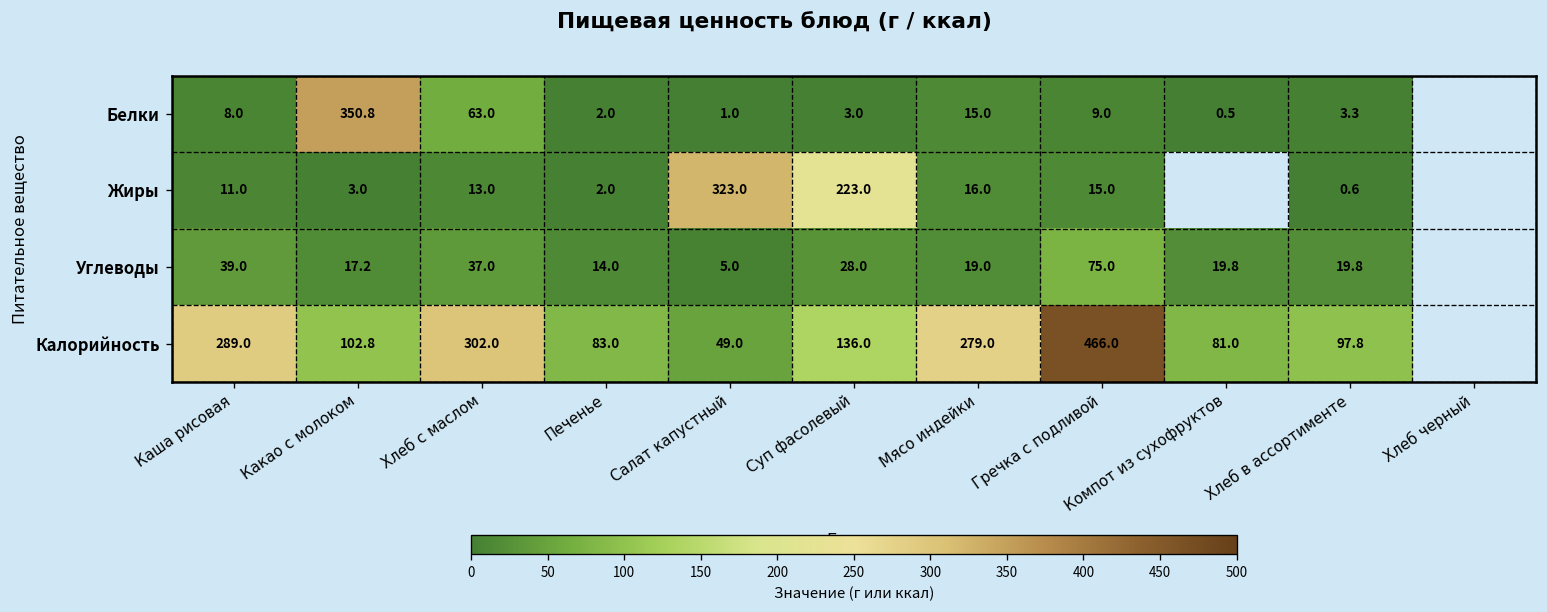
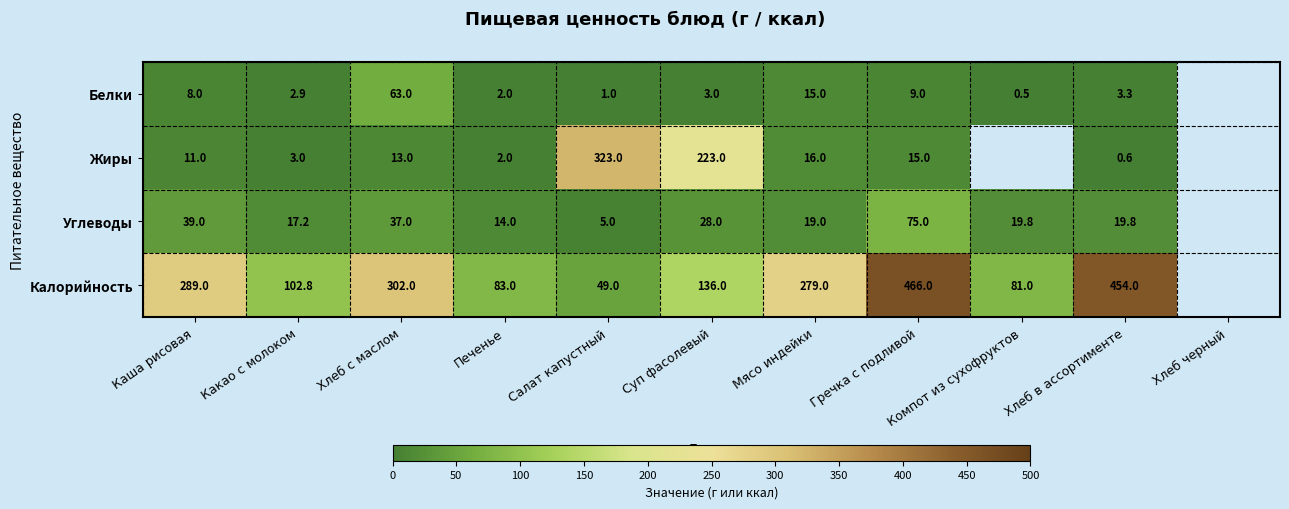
  {
    "Белки": {
      "Каша рисовая": 8.0,
-     "Какао с молоком": 350.8,
+     "Какао с молоком": 2.9,
      "Хлеб с маслом": 63.0,
      "Печенье": 2.0,
      "Салат капустный": 1.0,
      "Суп фасолевый": 3.0,
      "Мясо индейки": 15.0,
      "Гречка с подливой": 9.0,
      "Компот из сухофруктов": 0.5,
      "Хлеб в ассортименте": 3.3
    },
    "Жиры": {
      "Каша рисовая": 11.0,
      "Какао с молоком": 3.0,
      "Хлеб с маслом": 13.0,
      "Печенье": 2.0,
      "Салат капустный": 323.0,
      "Суп фасолевый": 223.0,
      "Мясо индейки": 16.0,
      "Гречка с подливой": 15.0,
      "Хлеб в ассортименте": 0.6
    },
    "Углеводы": {
      "Каша рисовая": 39.0,
      "Какао с молоком": 17.2,
      "Хлеб с маслом": 37.0,
      "Печенье": 14.0,
      "Салат капустный": 5.0,
      "Суп фасолевый": 28.0,
      "Мясо индейки": 19.0,
      "Гречка с подливой": 75.0,
      "Компот из сухофруктов": 19.8,
      "Хлеб в ассортименте": 19.8
    },
    "Калорийность": {
      "Каша рисовая": 289.0,
      "Какао с молоком": 102.8,
      "Хлеб с маслом": 302.0,
      "Печенье": 83.0,
      "Салат капустный": 49.0,
      "Суп фасолевый": 136.0,
      "Мясо индейки": 279.0,
      "Гречка с подливой": 466.0,
      "Компот из сухофруктов": 81.0,
-     "Хлеб в ассортименте": 97.8
+     "Хлеб в ассортименте": 454.0
    }
  }
